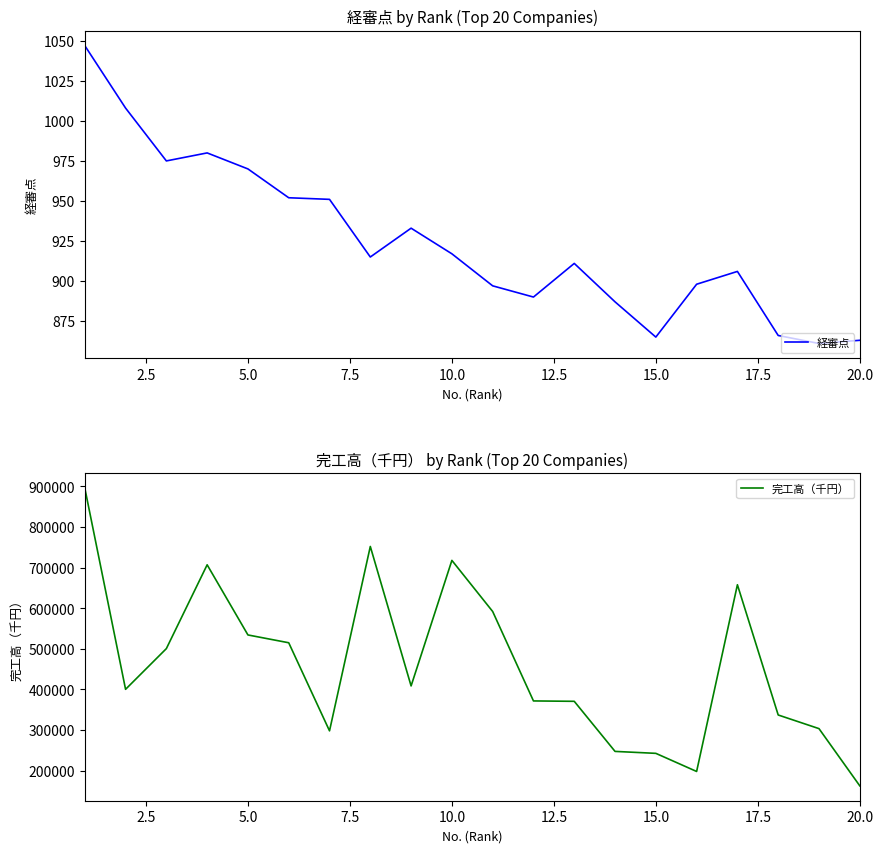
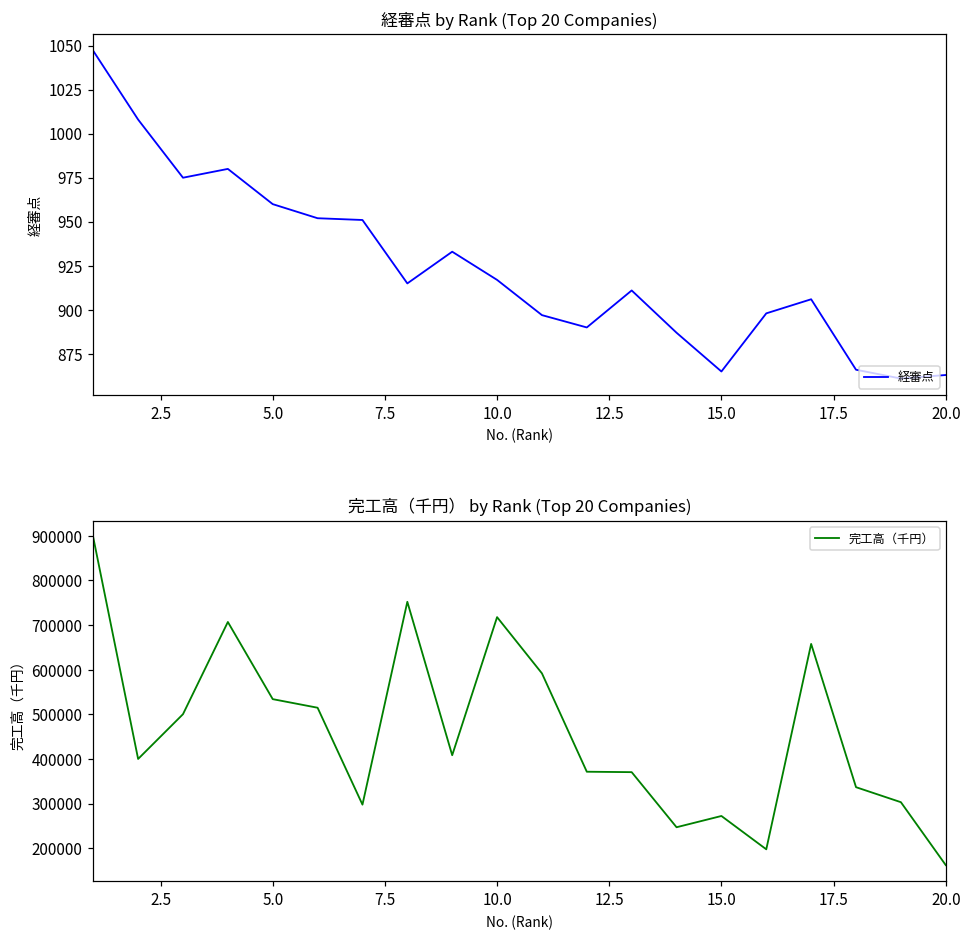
  {
    "経審点 by Rank (Top 20 Companies)": {
-     "5.0": 970,
+     "5.0": 960,
      "10.0": 917,
      "15.0": 865,
      "20.0": 863
    },
    "完工高（千円） by Rank (Top 20 Companies)": {
      "5.0": 530000,
      "10.0": 720000,
-     "15.0": 240000,
+     "15.0": 270000,
      "20.0": 160000
    }
  }
